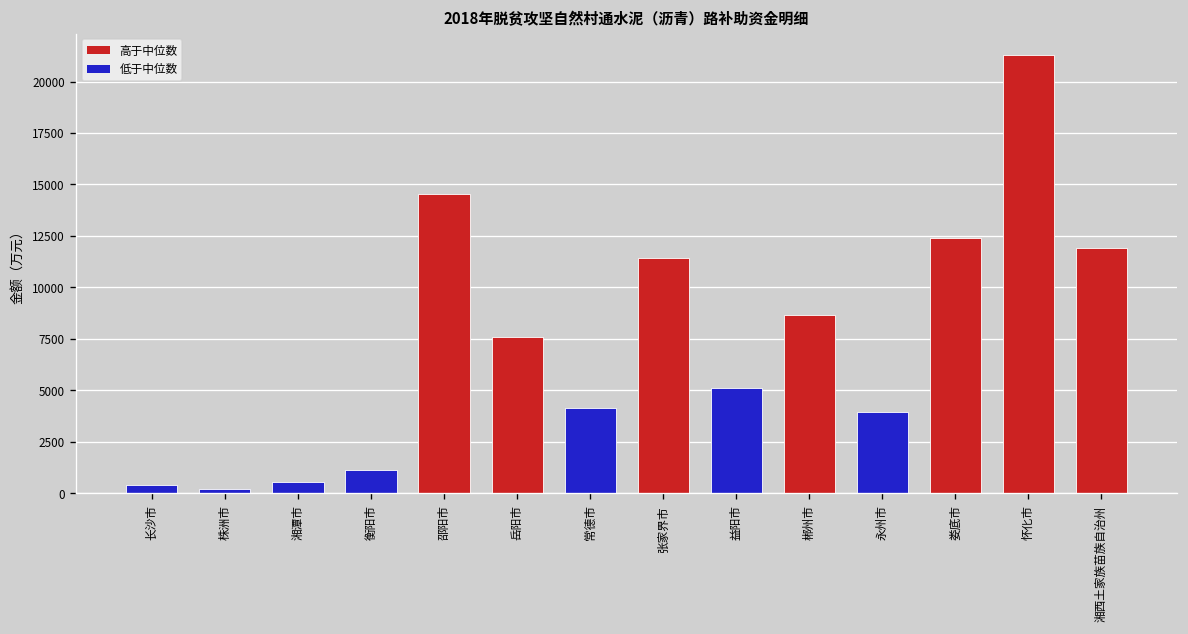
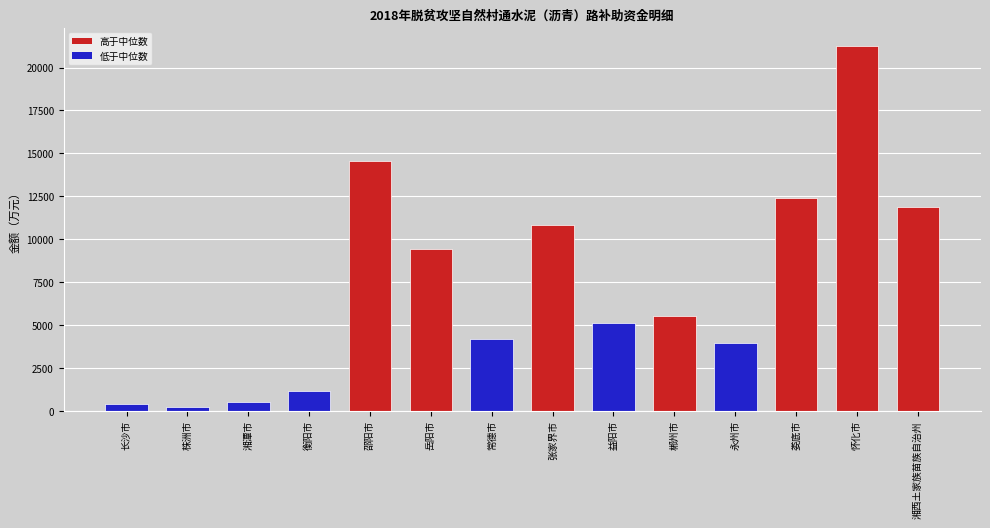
  {
    "长沙市": 400,
    "株洲市": 200,
    "湘潭市": 500,
    "衡阳市": 1200,
    "邵阳市": 14600,
-   "岳阳市": 7600,
+   "岳阳市": 9400,
    "常德市": 4200,
-   "张家界市": 11400,
+   "张家界市": 10800,
    "益阳市": 5100,
-   "郴州市": 8600,
+   "郴州市": 5600,
    "永州市": 3900,
    "娄底市": 12400,
    "怀化市": 21300,
    "湘西土家族苗族自治州": 11900
  }
